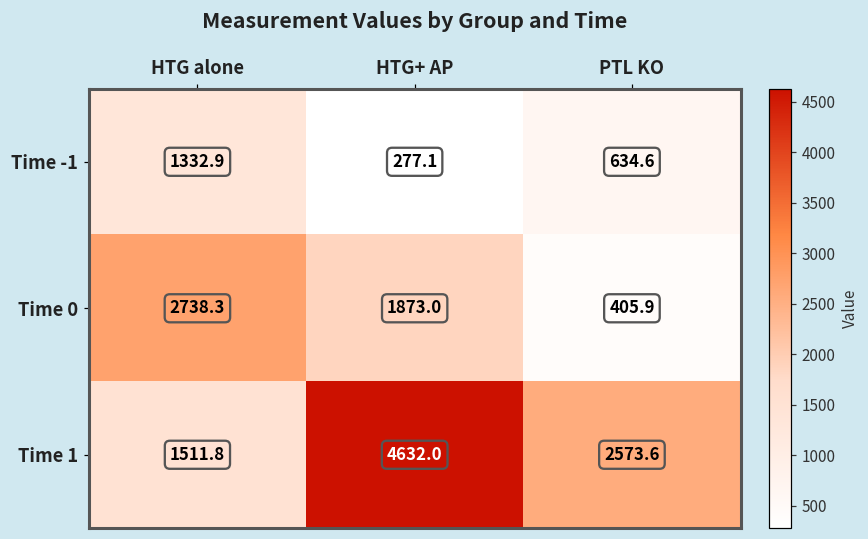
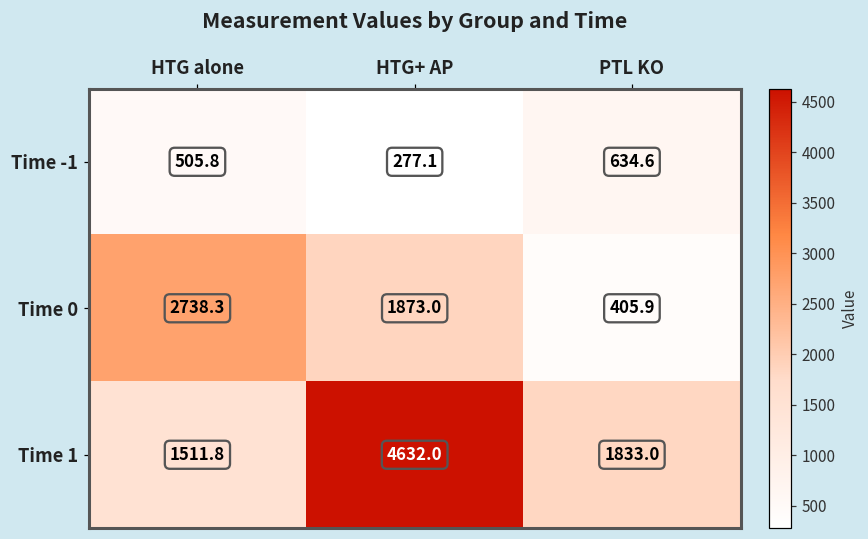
  {
    "Time -1": {
-     "HTG alone": 1332.9
+     "HTG alone": 505.8
    },
    "Time 1": {
-     "PTL KO": 2573.6
+     "PTL KO": 1833.0
    }
  }
